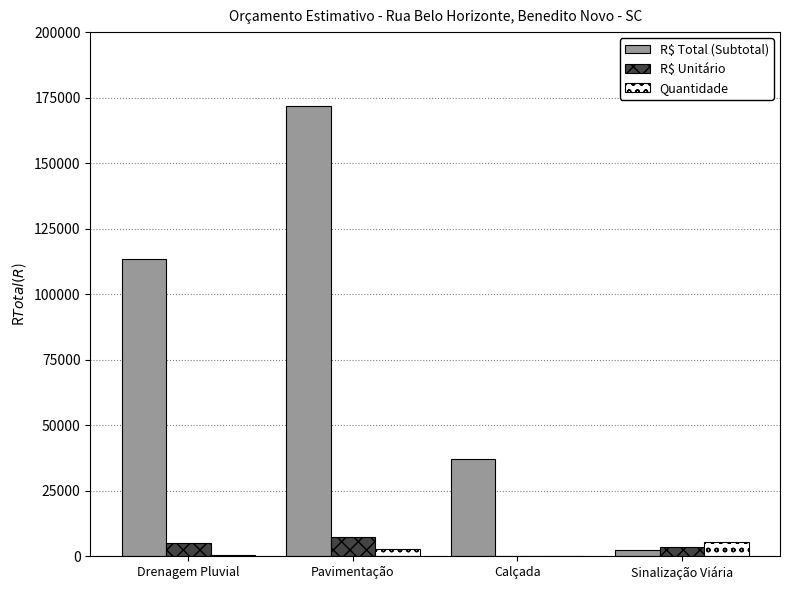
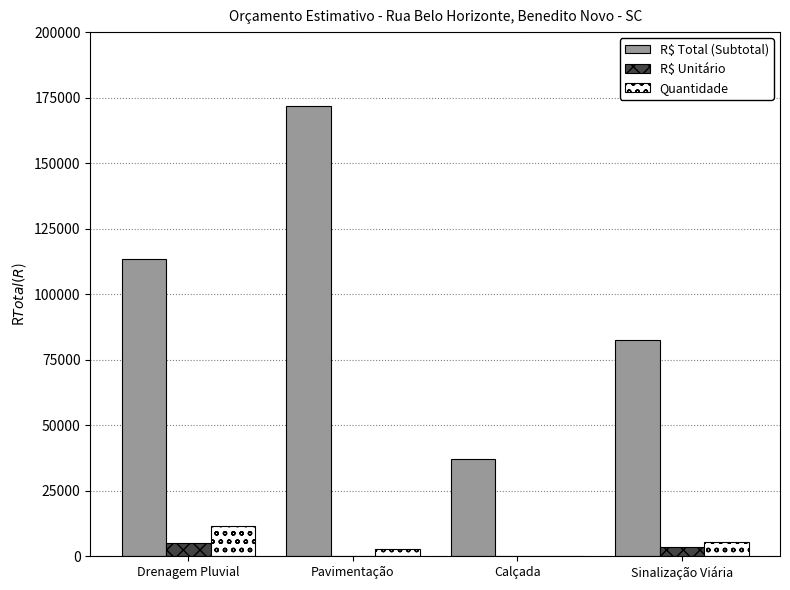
  {
    "R$ Total (Subtotal)": {
      "Drenagem Pluvial": 114000,
      "Pavimentação": 172000,
      "Calçada": 37000,
-     "Sinalização Viária": 2000
+     "Sinalização Viária": 83000
    },
    "R$ Unitário": {
      "Drenagem Pluvial": 5000,
-     "Pavimentação": 7000,
+     "Pavimentação": 0,
      "Sinalização Viária": 3000
    },
    "Quantidade": {
-     "Drenagem Pluvial": 0,
+     "Drenagem Pluvial": 12000,
      "Pavimentação": 3000,
      "Sinalização Viária": 5000
    }
  }
